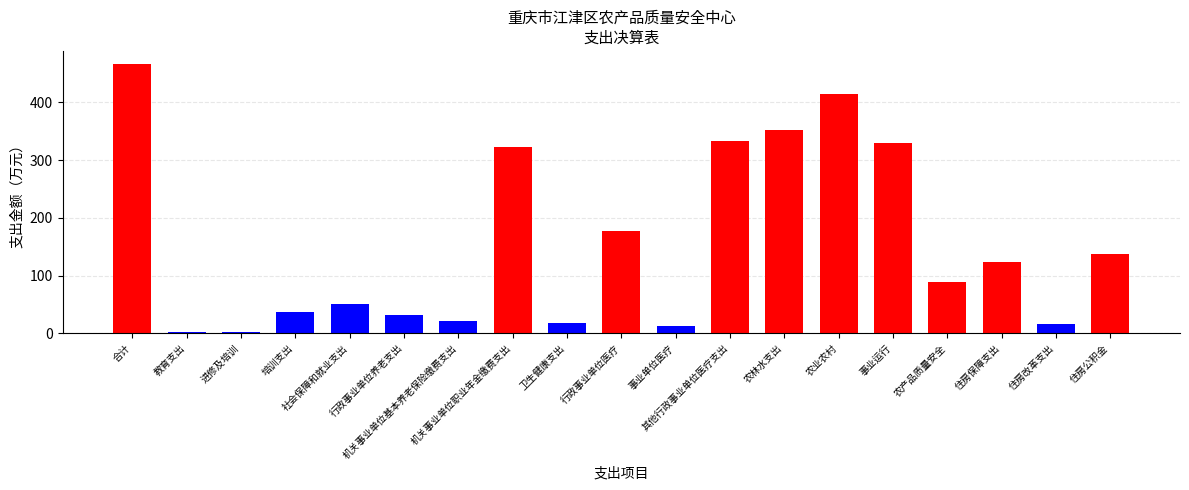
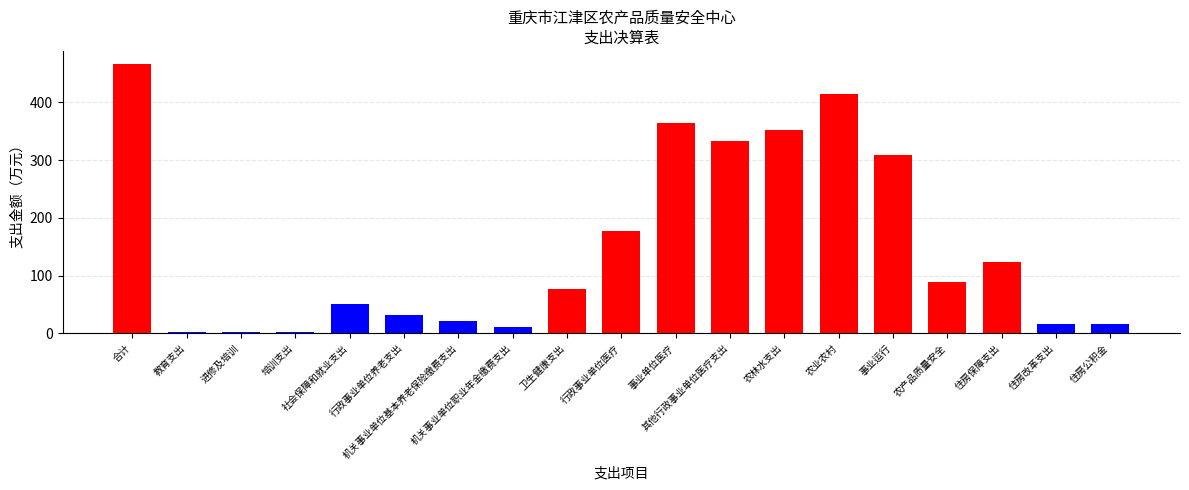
  {
    "合计": 470,
-   "培训支出": 40,
+   "培训支出": 0,
    "社会保障和就业支出": 50,
    "行政事业单位养老支出": 30,
    "机关事业单位基本养老保险缴费支出": 20,
-   "机关事业单位职业年金缴费支出": 320,
-   "卫生健康支出": 20,
+   "机关事业单位职业年金缴费支出": 10,
+   "卫生健康支出": 80,
    "行政事业单位医疗": 180,
-   "事业单位医疗": 10,
+   "事业单位医疗": 360,
    "其他行政事业单位医疗支出": 330,
    "农林水支出": 350,
    "农业农村": 410,
-   "事业运行": 330,
+   "事业运行": 310,
    "农产品质量安全": 90,
    "住房保障支出": 120,
    "住房改革支出": 20,
-   "住房公积金": 140
+   "住房公积金": 20
  }
